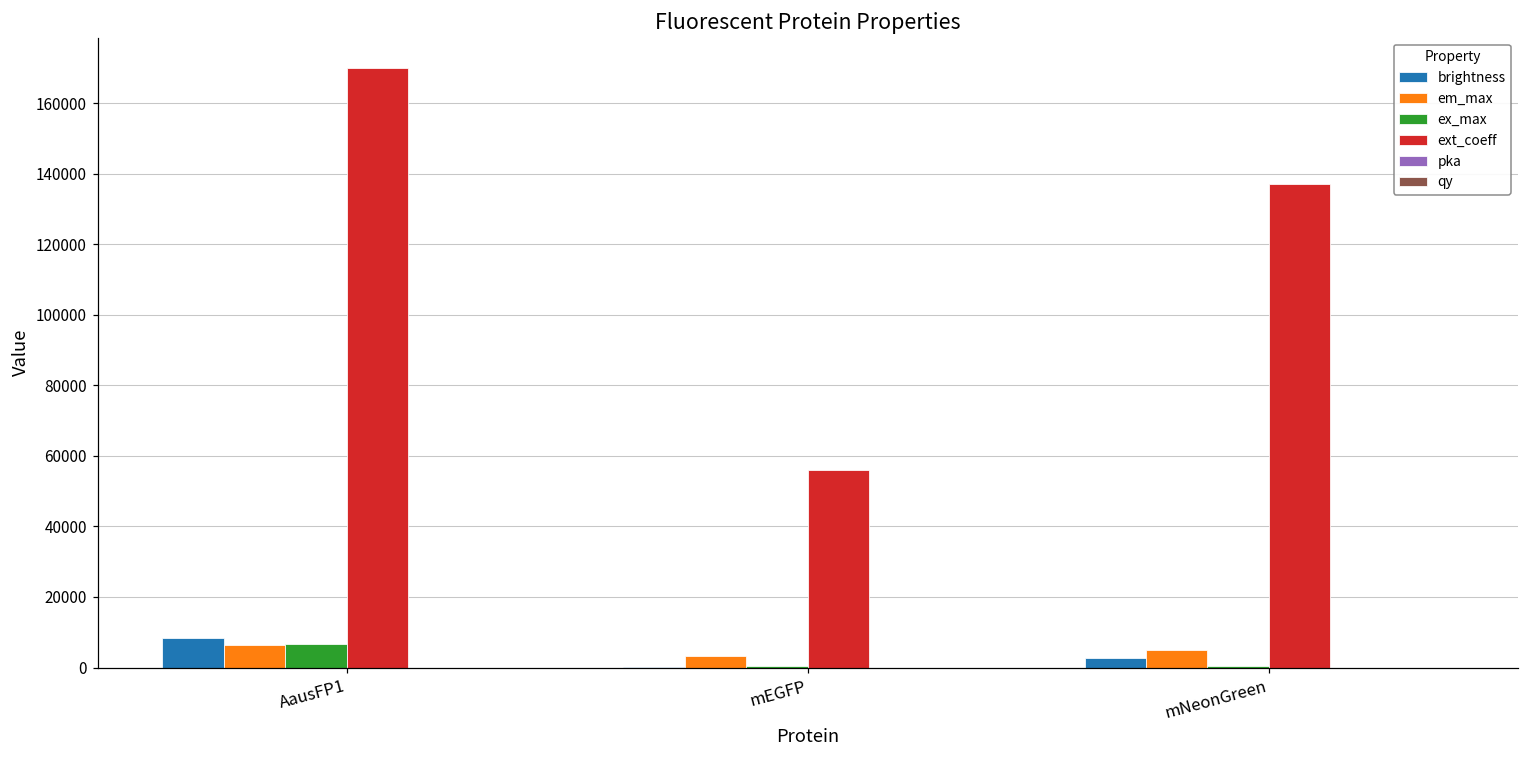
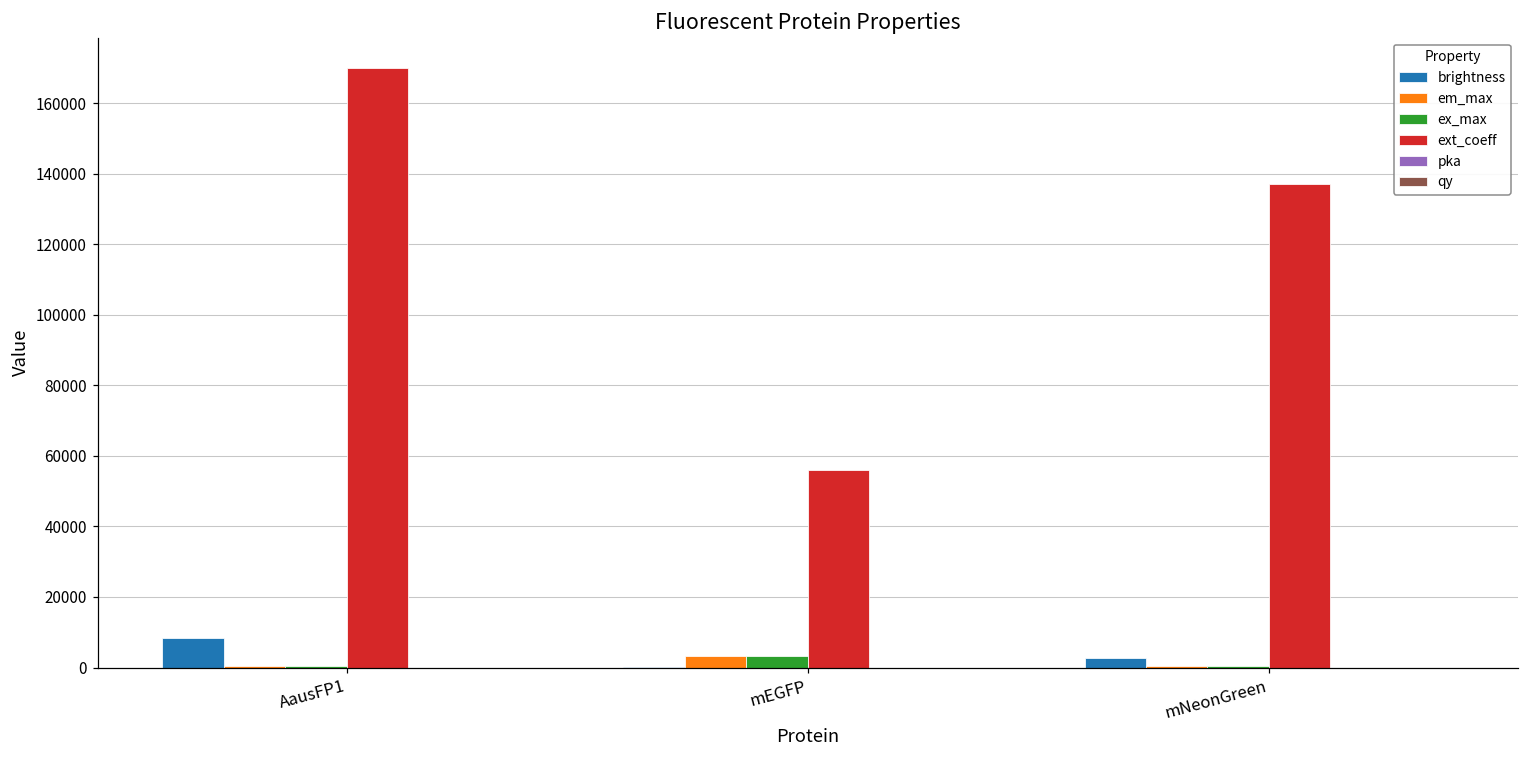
  {
    "brightness": {
      "AausFP1": 8000,
      "mNeonGreen": 3000
    },
    "em_max": {
-     "AausFP1": 6000,
+     "AausFP1": 1000,
      "mEGFP": 3000,
-     "mNeonGreen": 5000
+     "mNeonGreen": 1000
    },
    "ex_max": {
-     "AausFP1": 7000,
-     "mEGFP": 0
+     "AausFP1": 1000,
+     "mEGFP": 3000
    },
    "ext_coeff": {
      "AausFP1": 170000,
      "mEGFP": 56000,
      "mNeonGreen": 137000
    }
  }
